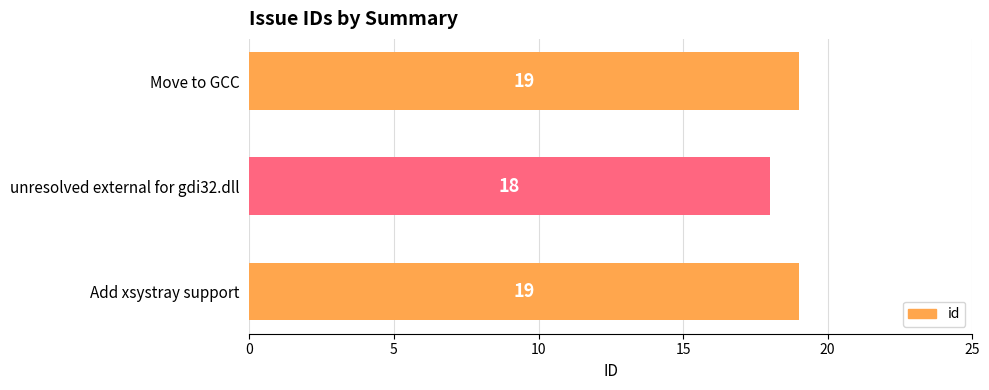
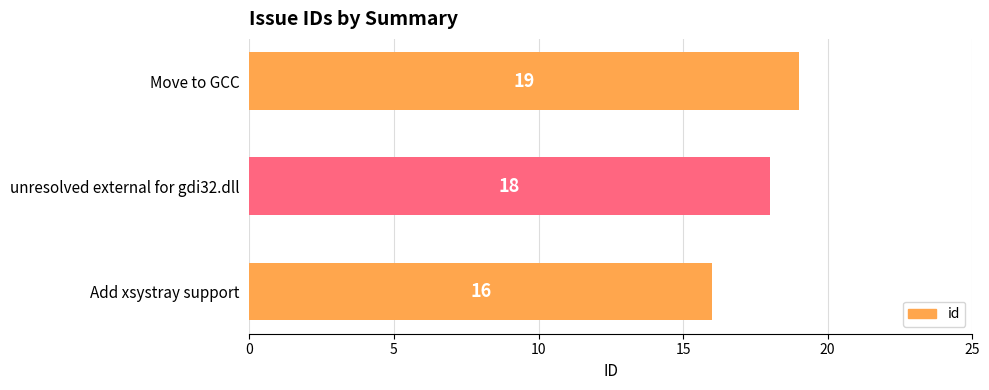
  {
    "Move to GCC": 19,
    "unresolved external for gdi32.dll": 18,
-   "Add xsystray support": 19
+   "Add xsystray support": 16
  }
